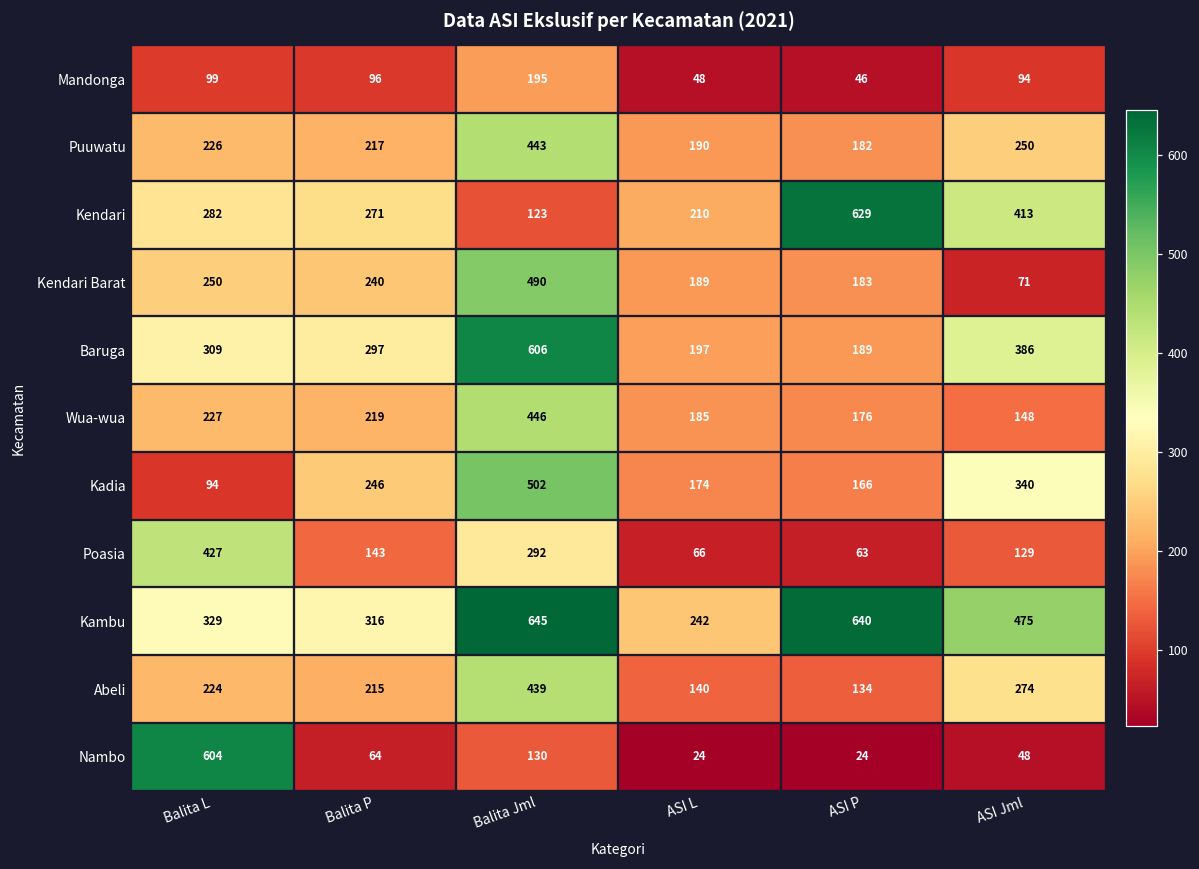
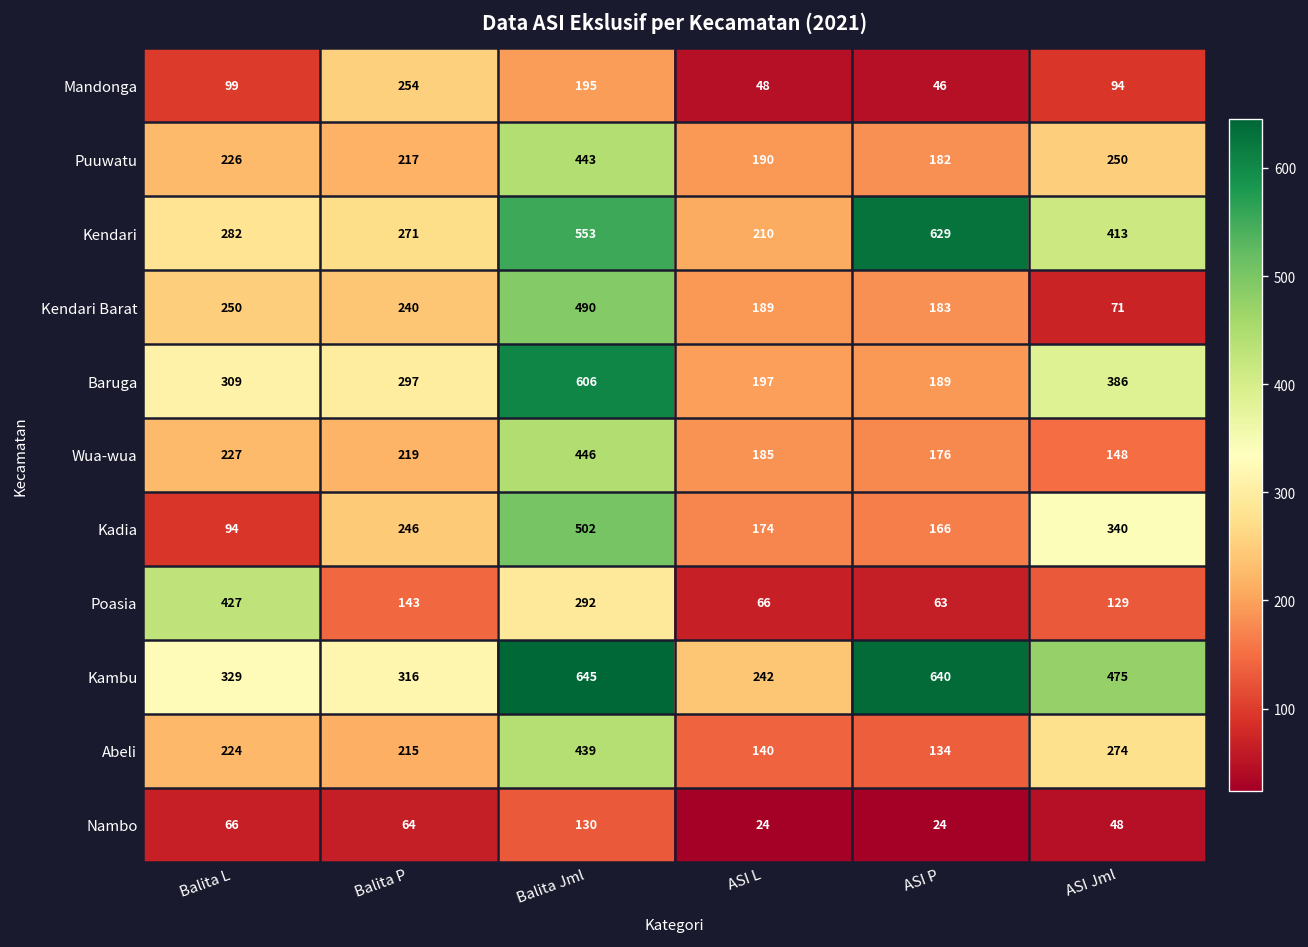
  {
    "Mandonga": {
      "Balita L": 99,
-     "Balita P": 96,
+     "Balita P": 254,
      "Balita Jml": 195,
      "ASI L": 48,
      "ASI P": 46,
      "ASI Jml": 94
    },
    "Puuwatu": {
      "Balita L": 226,
      "Balita P": 217,
      "Balita Jml": 443,
      "ASI L": 190,
      "ASI P": 182,
      "ASI Jml": 250
    },
    "Kendari": {
      "Balita L": 282,
      "Balita P": 271,
-     "Balita Jml": 123,
+     "Balita Jml": 553,
      "ASI L": 210,
      "ASI P": 629,
      "ASI Jml": 413
    },
    "Kendari Barat": {
      "Balita L": 250,
      "Balita P": 240,
      "Balita Jml": 490,
      "ASI L": 189,
      "ASI P": 183,
      "ASI Jml": 71
    },
    "Baruga": {
      "Balita L": 309,
      "Balita P": 297,
      "Balita Jml": 606,
      "ASI L": 197,
      "ASI P": 189,
      "ASI Jml": 386
    },
    "Wua-wua": {
      "Balita L": 227,
      "Balita P": 219,
      "Balita Jml": 446,
      "ASI L": 185,
      "ASI P": 176,
      "ASI Jml": 148
    },
    "Kadia": {
      "Balita L": 94,
      "Balita P": 246,
      "Balita Jml": 502,
      "ASI L": 174,
      "ASI P": 166,
      "ASI Jml": 340
    },
    "Poasia": {
      "Balita L": 427,
      "Balita P": 143,
      "Balita Jml": 292,
      "ASI L": 66,
      "ASI P": 63,
      "ASI Jml": 129
    },
    "Kambu": {
      "Balita L": 329,
      "Balita P": 316,
      "Balita Jml": 645,
      "ASI L": 242,
      "ASI P": 640,
      "ASI Jml": 475
    },
    "Abeli": {
      "Balita L": 224,
      "Balita P": 215,
      "Balita Jml": 439,
      "ASI L": 140,
      "ASI P": 134,
      "ASI Jml": 274
    },
    "Nambo": {
-     "Balita L": 604,
+     "Balita L": 66,
      "Balita P": 64,
      "Balita Jml": 130,
      "ASI L": 24,
      "ASI P": 24,
      "ASI Jml": 48
    }
  }
